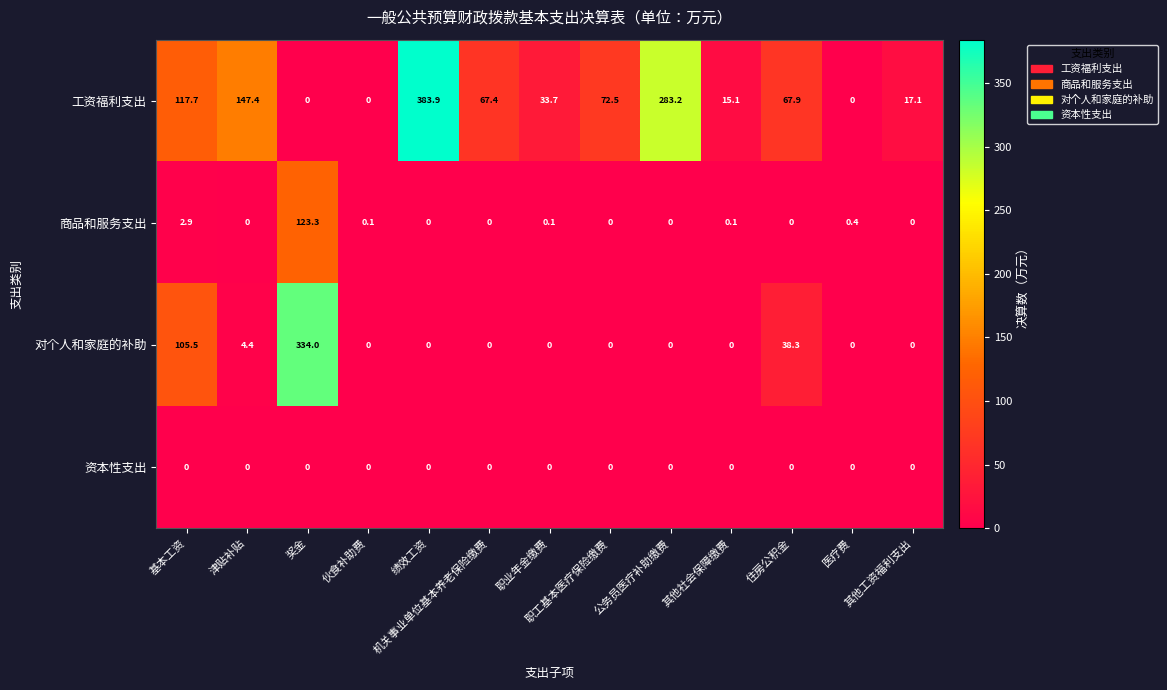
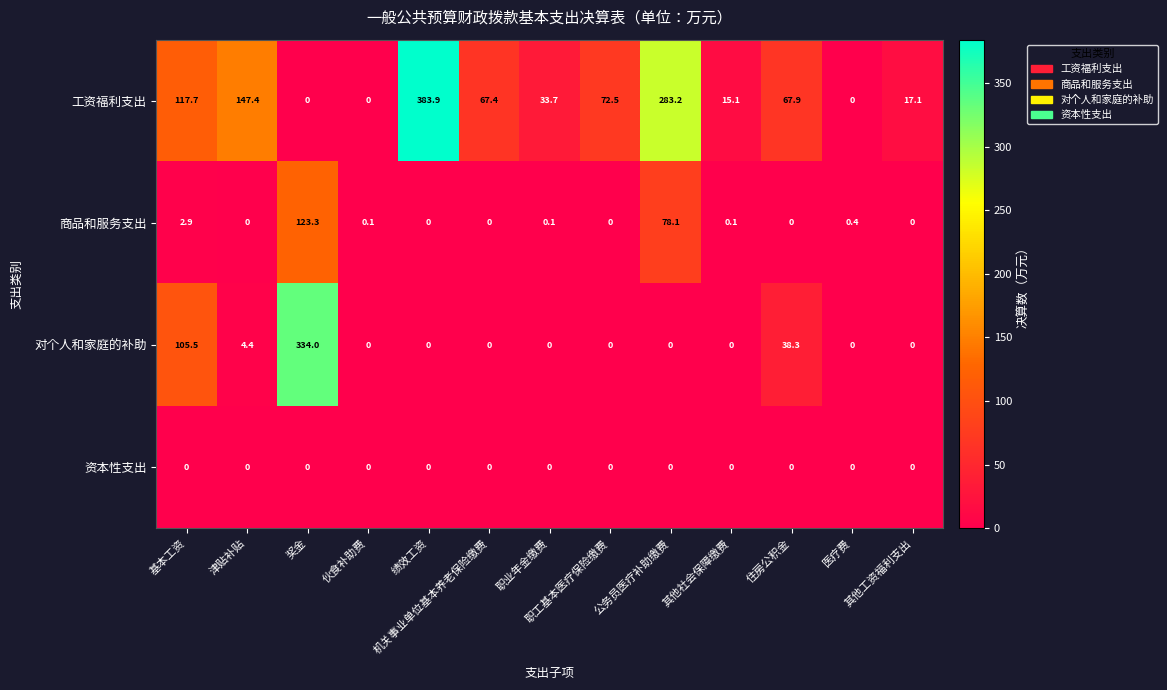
  {
    "工资福利支出": {
      "基本工资": 117.7,
      "津贴补贴": 147.4,
      "奖金": 0,
      "伙食补助费": 0,
      "绩效工资": 383.9,
      "机关事业单位基本养老保险缴费": 67.4,
      "职业年金缴费": 33.7,
      "职工基本医疗保险缴费": 72.5,
      "公务员医疗补助缴费": 283.2,
      "其他社会保障缴费": 15.1,
      "住房公积金": 67.9,
      "医疗费": 0,
      "其他工资福利支出": 17.1
    },
    "商品和服务支出": {
      "基本工资": 2.9,
      "津贴补贴": 0,
      "奖金": 123.3,
      "伙食补助费": 0.1,
      "绩效工资": 0,
      "机关事业单位基本养老保险缴费": 0,
      "职业年金缴费": 0.1,
      "职工基本医疗保险缴费": 0,
-     "公务员医疗补助缴费": 0,
+     "公务员医疗补助缴费": 78.1,
      "其他社会保障缴费": 0.1,
      "住房公积金": 0,
      "医疗费": 0.4,
      "其他工资福利支出": 0
    },
    "对个人和家庭的补助": {
      "基本工资": 105.5,
      "津贴补贴": 4.4,
      "奖金": 334.0,
      "伙食补助费": 0,
      "绩效工资": 0,
      "机关事业单位基本养老保险缴费": 0,
      "职业年金缴费": 0,
      "职工基本医疗保险缴费": 0,
      "公务员医疗补助缴费": 0,
      "其他社会保障缴费": 0,
      "住房公积金": 38.3,
      "医疗费": 0,
      "其他工资福利支出": 0
    },
    "资本性支出": {
      "基本工资": 0,
      "津贴补贴": 0,
      "奖金": 0,
      "伙食补助费": 0,
      "绩效工资": 0,
      "机关事业单位基本养老保险缴费": 0,
      "职业年金缴费": 0,
      "职工基本医疗保险缴费": 0,
      "公务员医疗补助缴费": 0,
      "其他社会保障缴费": 0,
      "住房公积金": 0,
      "医疗费": 0,
      "其他工资福利支出": 0
    }
  }
